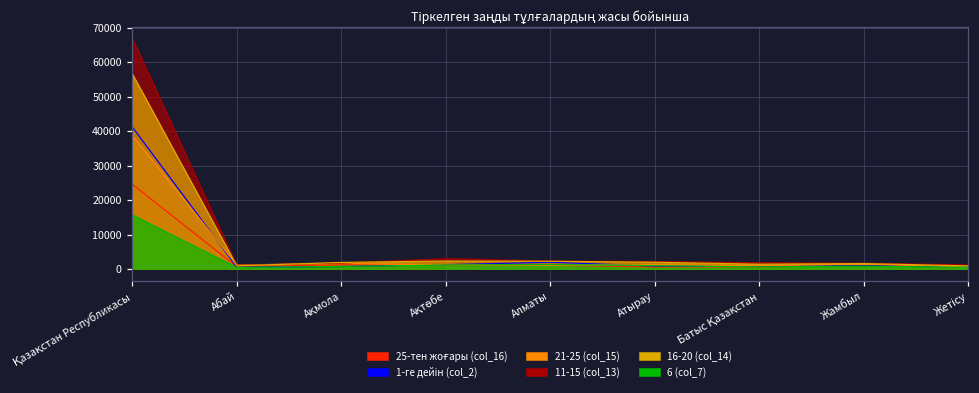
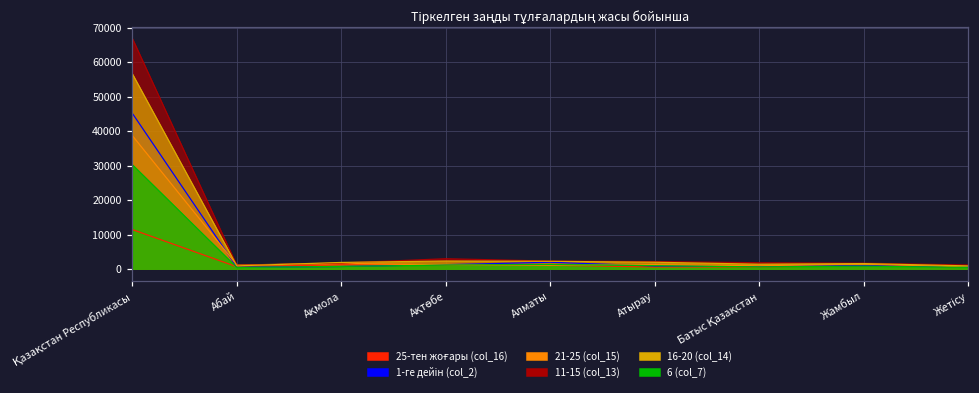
  {
    "25-тен жоғары (col_16)": {
-     "Қазақстан Республикасы": 25000
+     "Қазақстан Республикасы": 11000
    },
    "1-ге дейін (col_2)": {
-     "Қазақстан Республикасы": 41000
+     "Қазақстан Республикасы": 45000
    },
    "11-15 (col_13)": {
      "Қазақстан Республикасы": 67000
    },
    "6 (col_7)": {
-     "Қазақстан Республикасы": 16000
+     "Қазақстан Республикасы": 30000
    }
  }
